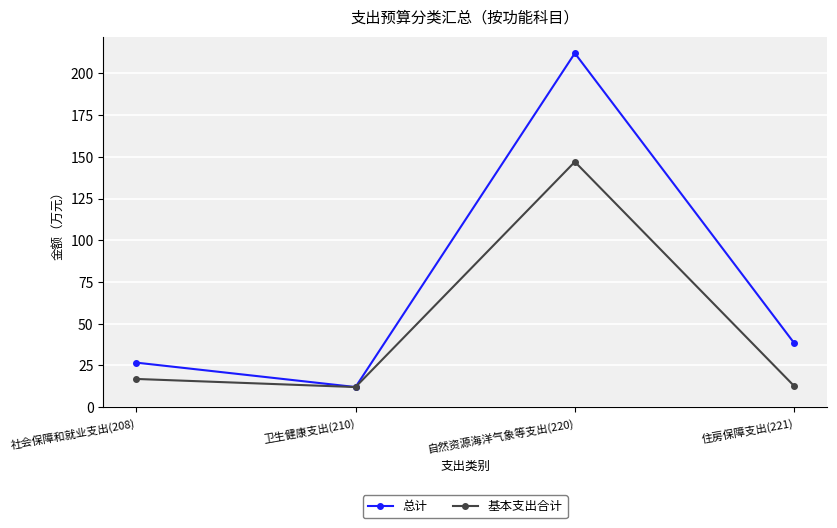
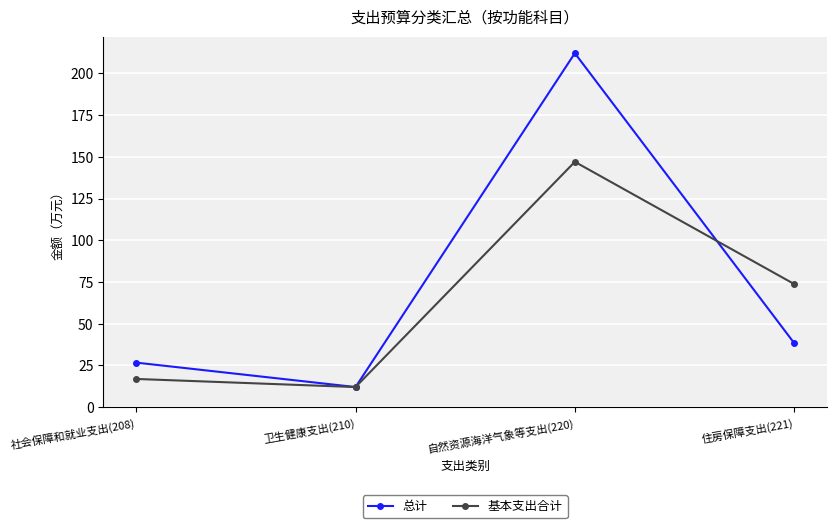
  {
    "总计": {
      "社会保障和就业支出(208)": 27,
      "自然资源海洋气象等支出(220)": 212,
      "住房保障支出(221)": 38
    },
    "基本支出合计": {
      "社会保障和就业支出(208)": 17,
      "自然资源海洋气象等支出(220)": 147,
-     "住房保障支出(221)": 13
+     "住房保障支出(221)": 74
    }
  }
